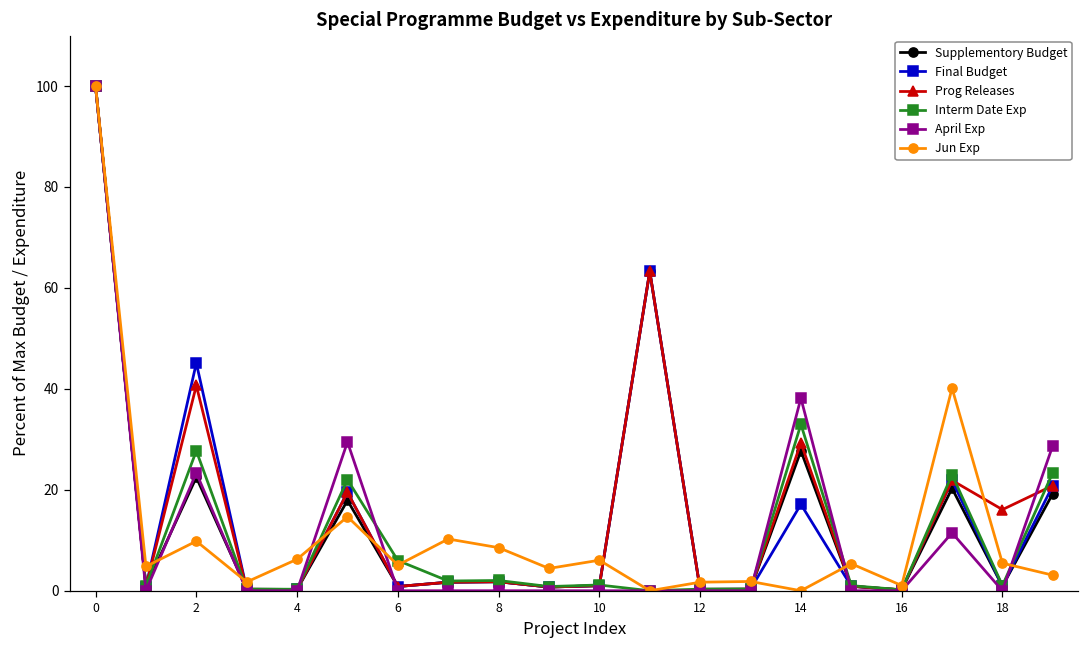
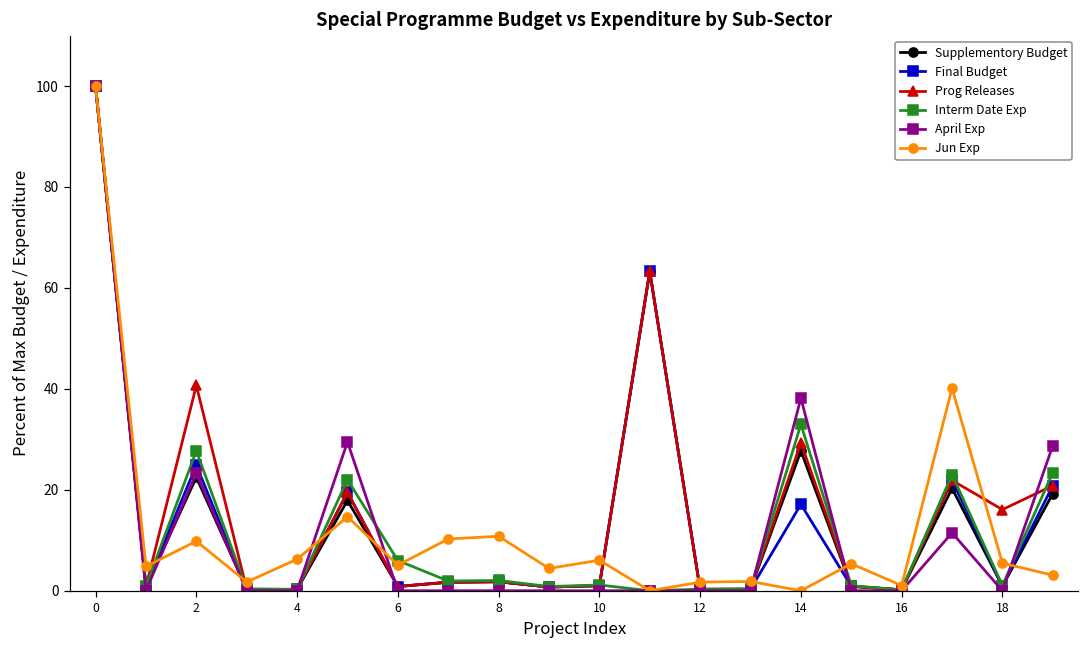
  {
    "Supplementory Budget": {
      "2": 22,
      "14": 28
    },
    "Final Budget": {
-     "2": 45,
+     "2": 25,
      "14": 17
    },
    "Prog Releases": {
      "2": 41,
      "14": 29,
      "18": 16
    },
    "Interm Date Exp": {
      "2": 28,
      "6": 6,
      "14": 33
    },
    "April Exp": {
      "2": 23,
      "6": 0,
      "8": 0,
      "10": 0,
      "14": 38,
      "18": 0
    },
    "Jun Exp": {
      "2": 10,
      "4": 6,
      "6": 5,
-     "8": 9,
+     "8": 11,
      "10": 6,
      "12": 2,
      "14": 0,
      "16": 1,
      "18": 5
    }
  }
